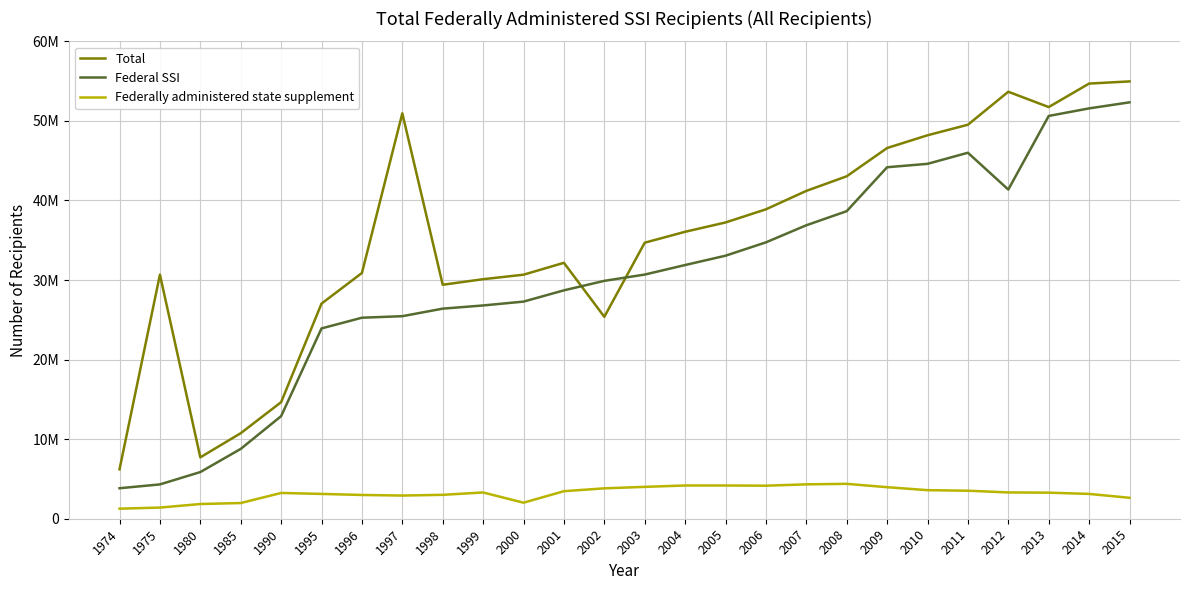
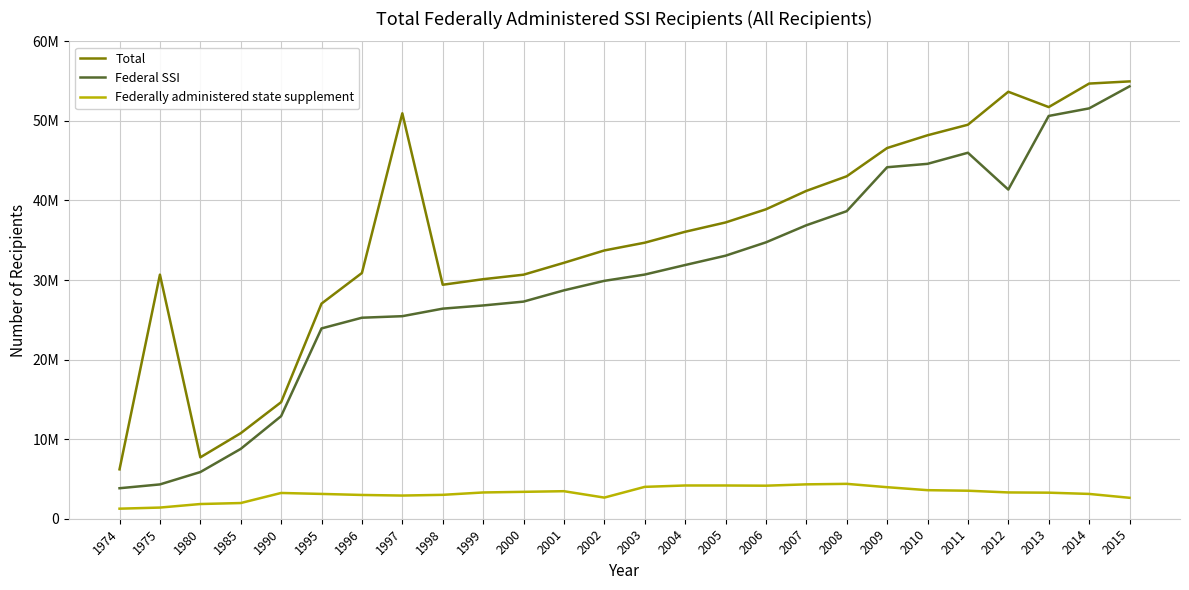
  {
    "Total": {
      "1974": 6000000,
      "1975": 31000000,
      "1980": 8000000,
      "1985": 11000000,
      "1990": 15000000,
      "1995": 27000000,
      "1996": 31000000,
      "1997": 51000000,
      "1998": 29000000,
      "1999": 30000000,
      "2000": 31000000,
      "2001": 32000000,
-     "2002": 25000000,
+     "2002": 34000000,
      "2003": 35000000,
      "2004": 36000000,
      "2005": 37000000,
      "2006": 39000000,
      "2007": 41000000,
      "2008": 43000000,
      "2009": 47000000,
      "2010": 48000000,
      "2011": 50000000,
      "2012": 54000000,
      "2013": 52000000,
      "2014": 55000000,
      "2015": 55000000
    },
    "Federal SSI": {
      "1974": 4000000,
      "1975": 4000000,
      "1980": 6000000,
      "1985": 9000000,
      "1990": 13000000,
      "1995": 24000000,
      "1996": 25000000,
      "1997": 25000000,
      "1998": 26000000,
      "1999": 27000000,
      "2000": 27000000,
      "2001": 29000000,
      "2002": 30000000,
      "2003": 31000000,
      "2004": 32000000,
      "2005": 33000000,
      "2006": 35000000,
      "2007": 37000000,
      "2008": 39000000,
      "2009": 44000000,
      "2010": 45000000,
      "2011": 46000000,
      "2012": 41000000,
      "2013": 51000000,
      "2014": 52000000,
-     "2015": 52000000
+     "2015": 54000000
    },
    "Federally administered state supplement": {
      "1974": 1000000,
      "1975": 1000000,
      "1980": 2000000,
      "1985": 2000000,
      "1990": 3000000,
      "1995": 3000000,
      "1996": 3000000,
      "1997": 3000000,
      "1998": 3000000,
      "1999": 3000000,
-     "2000": 2000000,
+     "2000": 3000000,
      "2001": 3000000,
-     "2002": 4000000,
+     "2002": 3000000,
      "2003": 4000000,
      "2004": 4000000,
      "2005": 4000000,
      "2006": 4000000,
      "2007": 4000000,
      "2008": 4000000,
      "2009": 4000000,
      "2010": 4000000,
      "2011": 4000000,
      "2012": 3000000,
      "2013": 3000000,
      "2014": 3000000,
      "2015": 3000000
    }
  }
